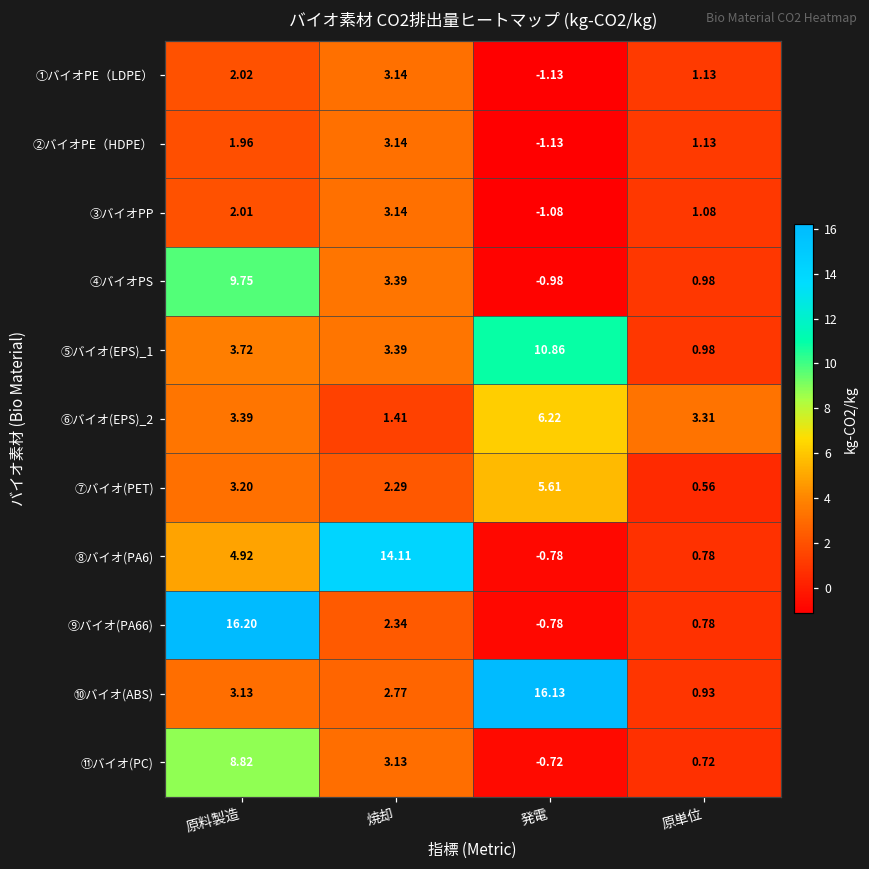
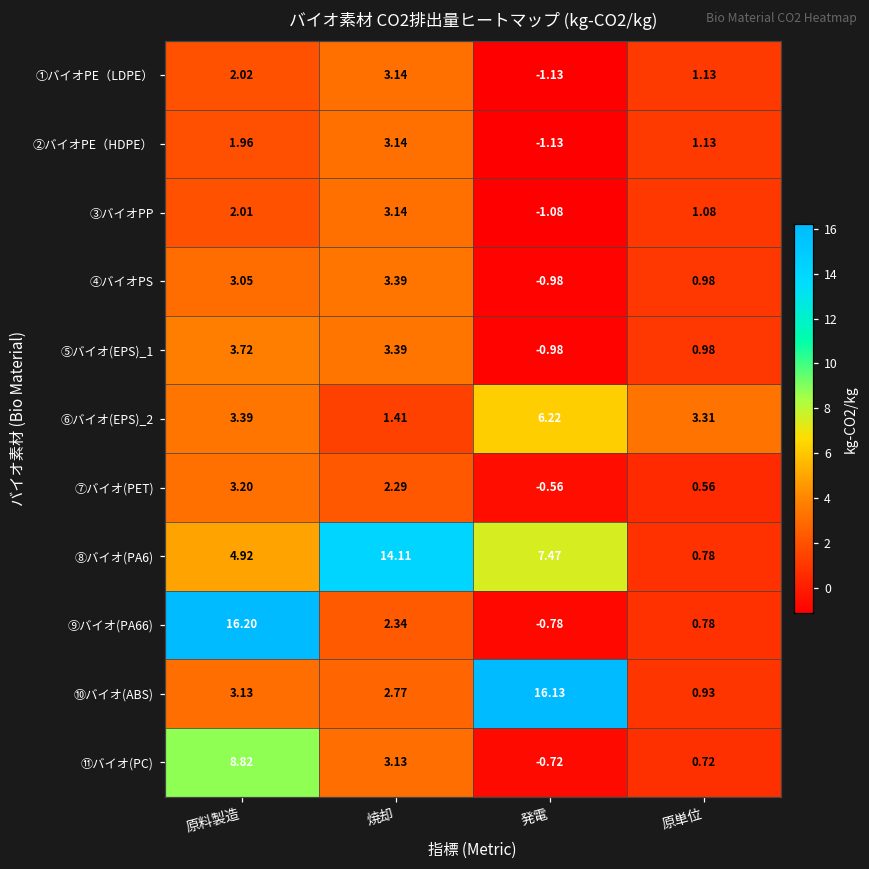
  {
    "①バイオPE（LDPE）": {
      "原料製造": 2.02,
      "焼却": 3.14,
      "発電": -1.13,
      "原単位": 1.13
    },
    "②バイオPE（HDPE）": {
      "原料製造": 1.96,
      "焼却": 3.14,
      "発電": -1.13,
      "原単位": 1.13
    },
    "③バイオPP": {
      "原料製造": 2.01,
      "焼却": 3.14,
      "発電": -1.08,
      "原単位": 1.08
    },
    "④バイオPS": {
-     "原料製造": 9.75,
+     "原料製造": 3.05,
      "焼却": 3.39,
      "発電": -0.98,
      "原単位": 0.98
    },
    "⑤バイオ(EPS)_1": {
      "原料製造": 3.72,
      "焼却": 3.39,
-     "発電": 10.86,
+     "発電": -0.98,
      "原単位": 0.98
    },
    "⑥バイオ(EPS)_2": {
      "原料製造": 3.39,
      "焼却": 1.41,
      "発電": 6.22,
      "原単位": 3.31
    },
    "⑦バイオ(PET)": {
      "原料製造": 3.20,
      "焼却": 2.29,
-     "発電": 5.61,
+     "発電": -0.56,
      "原単位": 0.56
    },
    "⑧バイオ(PA6)": {
      "原料製造": 4.92,
      "焼却": 14.11,
-     "発電": -0.78,
+     "発電": 7.47,
      "原単位": 0.78
    },
    "⑨バイオ(PA66)": {
      "原料製造": 16.20,
      "焼却": 2.34,
      "発電": -0.78,
      "原単位": 0.78
    },
    "⑩バイオ(ABS)": {
      "原料製造": 3.13,
      "焼却": 2.77,
      "発電": 16.13,
      "原単位": 0.93
    },
    "⑪バイオ(PC)": {
      "原料製造": 8.82,
      "焼却": 3.13,
      "発電": -0.72,
      "原単位": 0.72
    }
  }
